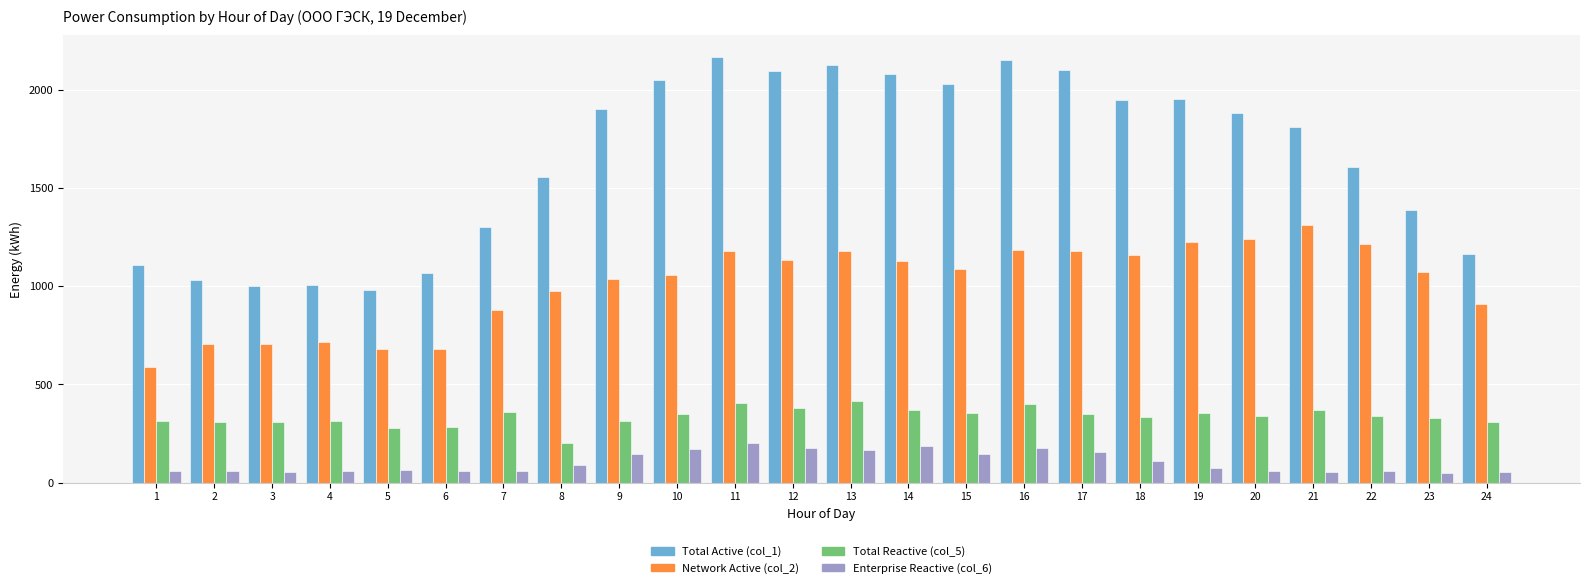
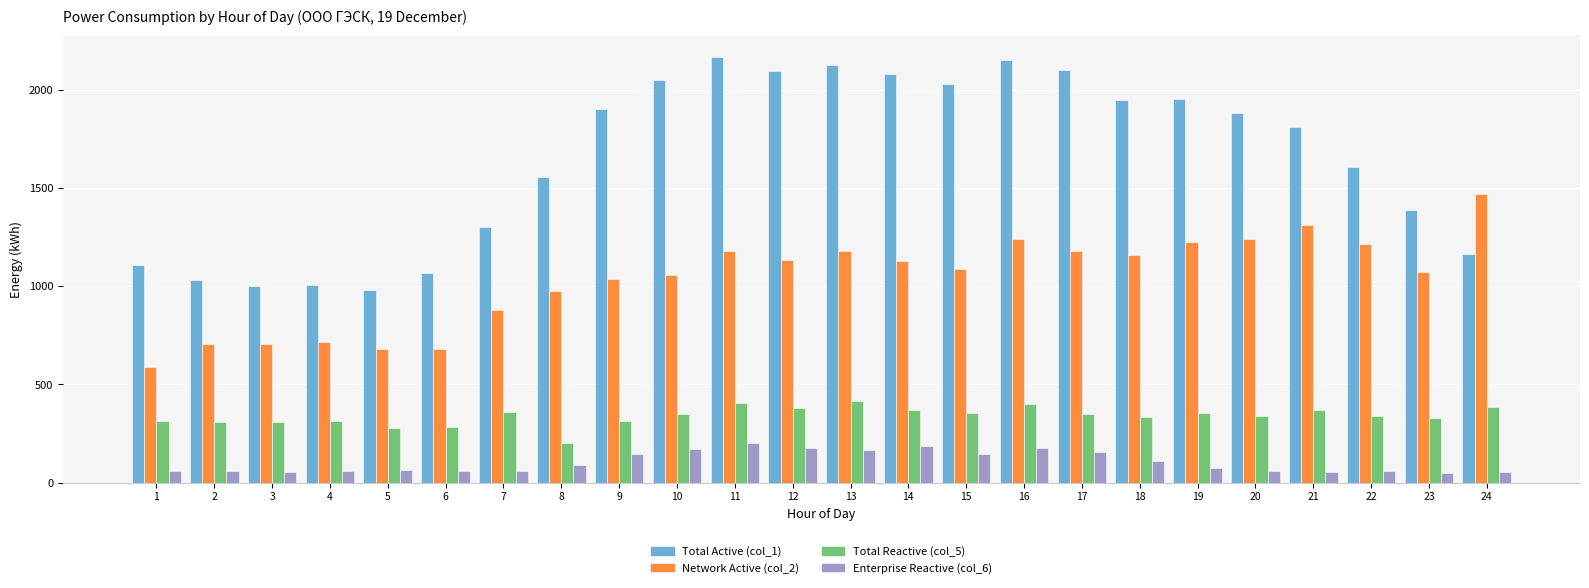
  {
    "Network Active (col_2)": {
      "1": 590,
      "2": 700,
      "3": 710,
      "4": 710,
      "5": 680,
      "6": 680,
      "7": 880,
      "8": 980,
      "9": 1040,
      "10": 1060,
      "11": 1180,
      "12": 1130,
      "13": 1180,
      "14": 1130,
      "15": 1090,
-     "16": 1180,
+     "16": 1240,
      "17": 1180,
      "18": 1160,
      "19": 1220,
      "20": 1240,
      "21": 1310,
      "22": 1220,
      "23": 1070,
-     "24": 910
+     "24": 1470
    },
    "Total Reactive (col_5)": {
      "1": 310,
      "2": 310,
      "3": 310,
      "4": 310,
      "5": 280,
      "6": 280,
      "7": 360,
      "8": 200,
      "9": 310,
      "10": 350,
      "11": 410,
      "12": 380,
      "13": 410,
      "14": 370,
      "15": 350,
      "16": 400,
      "17": 350,
      "18": 330,
      "19": 360,
      "20": 340,
      "21": 370,
      "22": 340,
      "23": 330,
-     "24": 310
+     "24": 380
    }
  }
